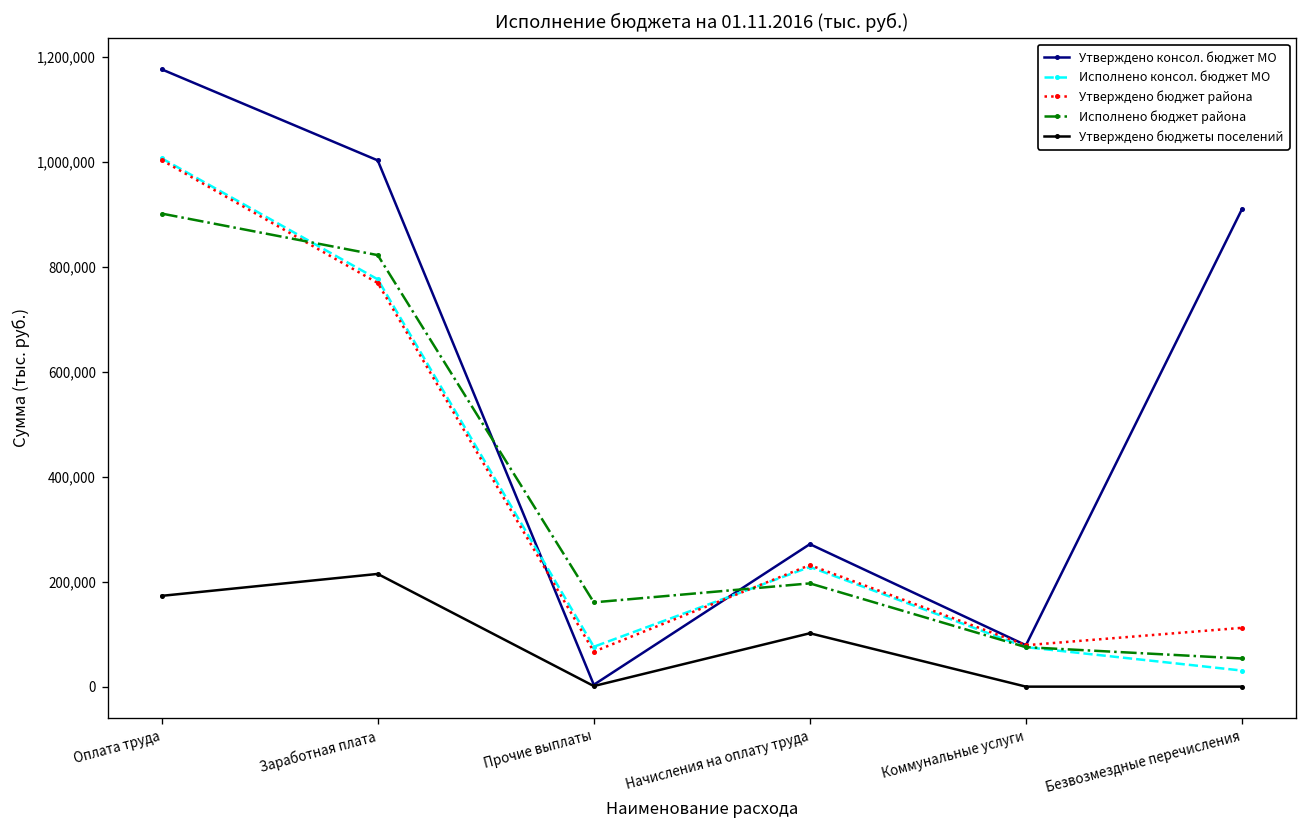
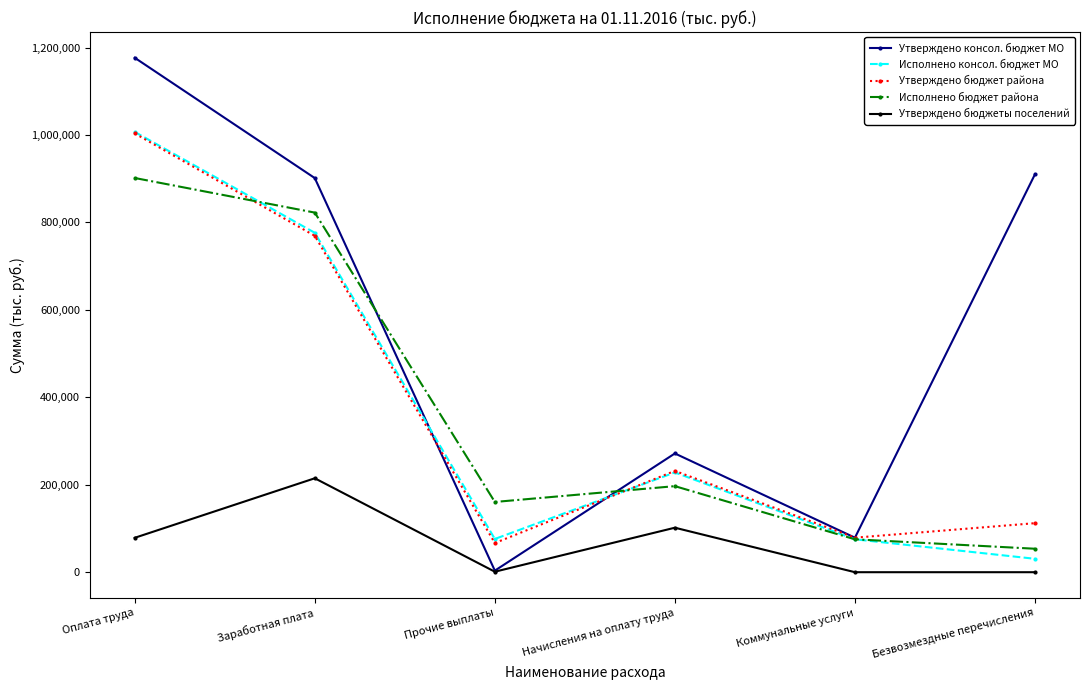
  {
    "Утверждено консол. бюджет МО": {
      "Оплата труда": "1,180,000",
-     "Заработная плата": "1,000,000",
+     "Заработная плата": "900,000",
      "Начисления на оплату труда": "270,000",
      "Безвозмездные перечисления": "910,000"
    },
    "Исполнено консол. бюджет МО": {
      "Заработная плата": "780,000",
      "Прочие выплаты": "80,000",
      "Безвозмездные перечисления": "30,000"
    },
    "Утверждено бюджет района": {
      "Заработная плата": "770,000",
      "Прочие выплаты": "70,000",
      "Безвозмездные перечисления": "110,000"
    },
    "Исполнено бюджет района": {
      "Оплата труда": "900,000",
      "Заработная плата": "820,000",
      "Прочие выплаты": "160,000",
      "Начисления на оплату труда": "200,000",
      "Безвозмездные перечисления": "50,000"
    },
    "Утверждено бюджеты поселений": {
-     "Оплата труда": "170,000",
+     "Оплата труда": "80,000",
      "Заработная плата": "210,000",
      "Начисления на оплату труда": "100,000",
      "Коммунальные услуги": "0",
      "Безвозмездные перечисления": "0"
    }
  }
